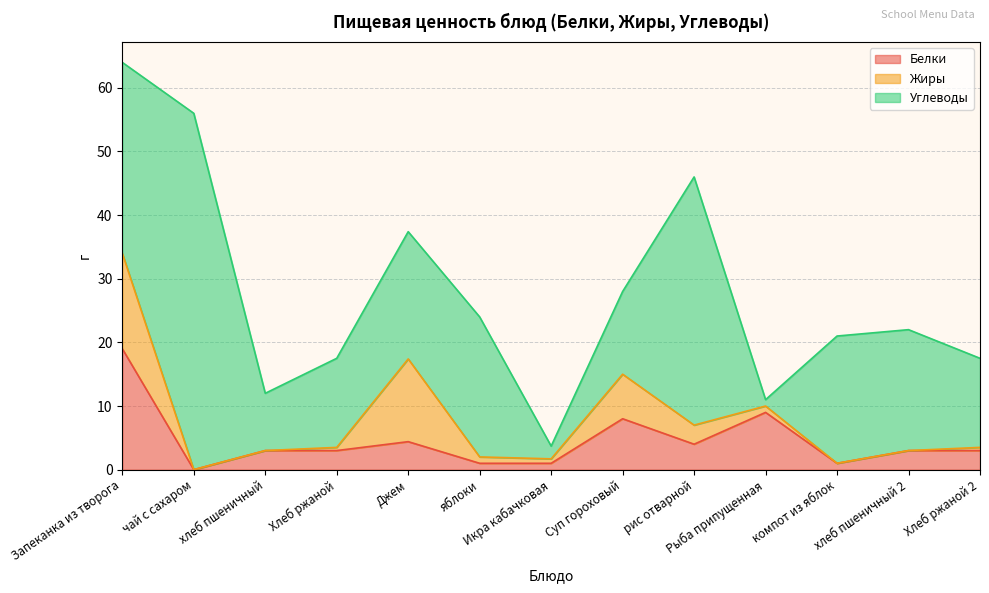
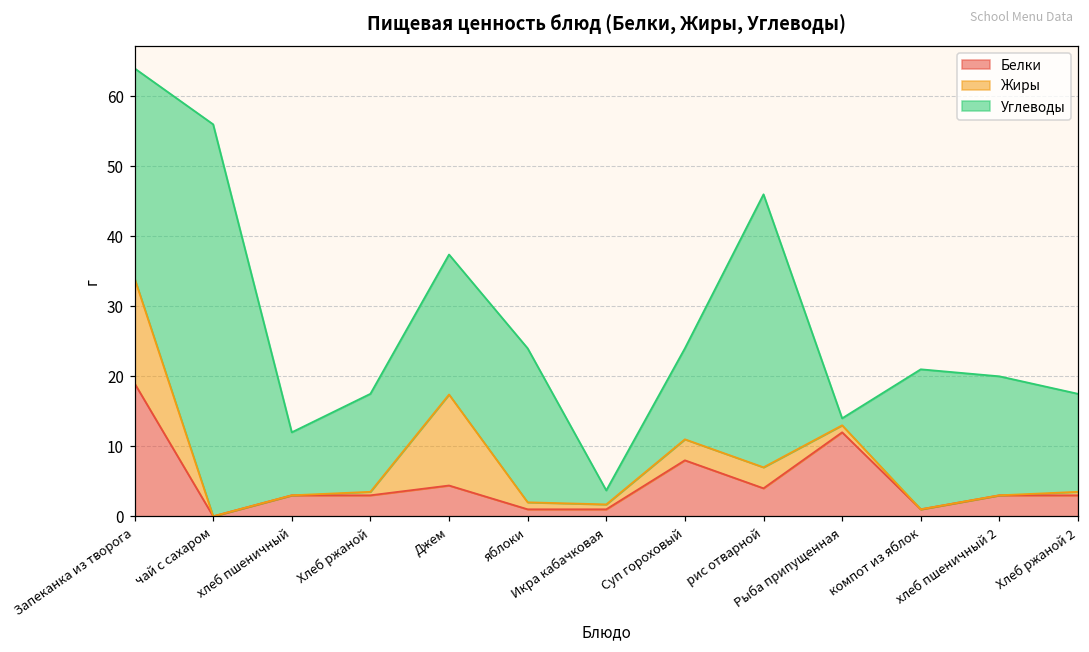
  {
    "Белки": {
      "Запеканка из творога": 19,
      "Хлеб ржаной": 3,
      "Джем": 4,
      "яблоки": 1,
      "Икра кабачковая": 1,
      "Суп гороховый": 8,
      "рис отварной": 4,
-     "Рыба припущенная": 9,
+     "Рыба припущенная": 12,
      "Хлеб ржаной 2": 3
    },
    "Жиры": {
      "Запеканка из творога": 15,
      "Хлеб ржаной": 1,
      "Джем": 13,
      "яблоки": 1,
      "Икра кабачковая": 1,
-     "Суп гороховый": 7,
+     "Суп гороховый": 3,
      "рис отварной": 3,
      "Рыба припущенная": 1,
      "Хлеб ржаной 2": 1
    },
    "Углеводы": {
      "Запеканка из творога": 30,
      "чай с сахаром": 56,
      "хлеб пшеничный": 9,
      "Хлеб ржаной": 14,
      "Джем": 20,
      "яблоки": 22,
      "Икра кабачковая": 2,
      "Суп гороховый": 13,
      "рис отварной": 39,
      "Рыба припущенная": 1,
      "компот из яблок": 20,
-     "хлеб пшеничный 2": 19,
+     "хлеб пшеничный 2": 17,
      "Хлеб ржаной 2": 14
    }
  }
